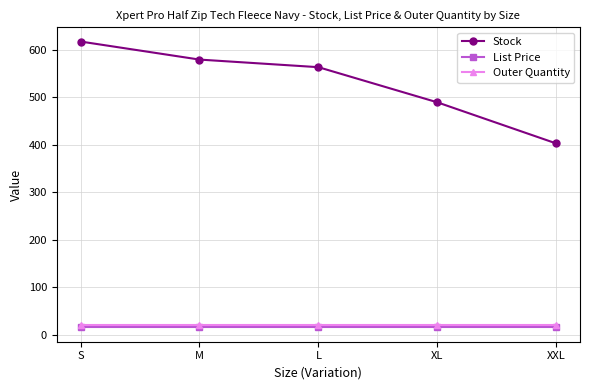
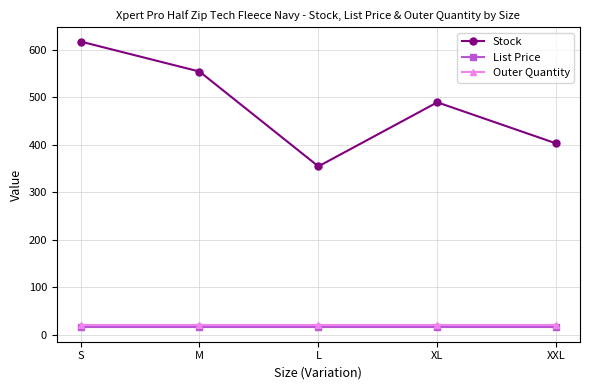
  {
    "Stock": {
      "S": 620,
-     "M": 580,
-     "L": 560,
+     "M": 550,
+     "L": 350,
      "XL": 490,
      "XXL": 400
    }
  }
